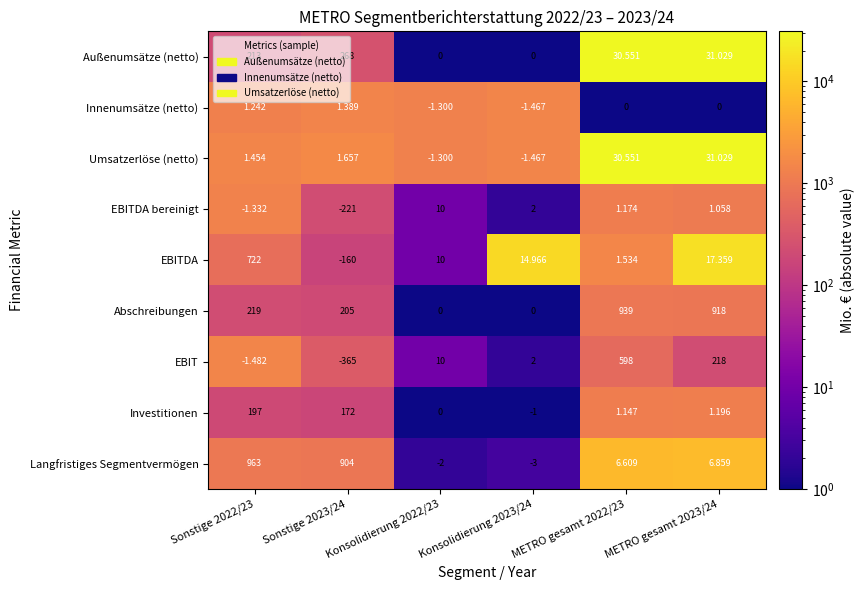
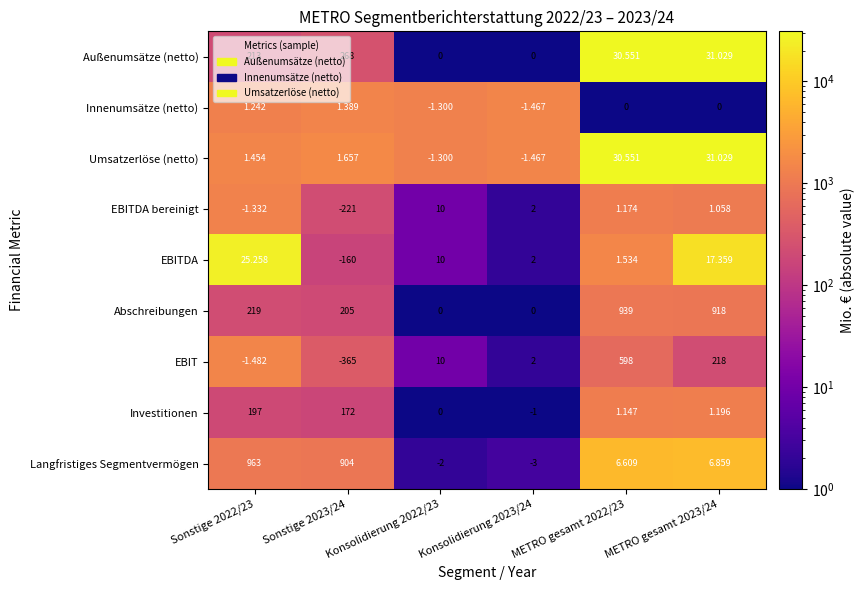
  {
    "Außenumsätze (netto)": {
      "Konsolidierung 2022/23": 0,
      "Konsolidierung 2023/24": 0,
      "METRO gesamt 2022/23": 30.551,
      "METRO gesamt 2023/24": 31.029
    },
    "Innenumsätze (netto)": {
      "Sonstige 2022/23": 1.242,
      "Sonstige 2023/24": 1.389,
      "Konsolidierung 2022/23": -1.300,
      "Konsolidierung 2023/24": -1.467,
      "METRO gesamt 2022/23": 0,
      "METRO gesamt 2023/24": 0
    },
    "Umsatzerlöse (netto)": {
      "Sonstige 2022/23": 1.454,
      "Sonstige 2023/24": 1.657,
      "Konsolidierung 2022/23": -1.300,
      "Konsolidierung 2023/24": -1.467,
      "METRO gesamt 2022/23": 30.551,
      "METRO gesamt 2023/24": 31.029
    },
    "EBITDA bereinigt": {
      "Sonstige 2022/23": -1.332,
      "Sonstige 2023/24": -221,
      "Konsolidierung 2022/23": 10,
      "Konsolidierung 2023/24": 2,
      "METRO gesamt 2022/23": 1.174,
      "METRO gesamt 2023/24": 1.058
    },
    "EBITDA": {
-     "Sonstige 2022/23": 722,
+     "Sonstige 2022/23": 25.258,
      "Sonstige 2023/24": -160,
      "Konsolidierung 2022/23": 10,
-     "Konsolidierung 2023/24": 14.966,
+     "Konsolidierung 2023/24": 2,
      "METRO gesamt 2022/23": 1.534,
      "METRO gesamt 2023/24": 17.359
    },
    "Abschreibungen": {
      "Sonstige 2022/23": 219,
      "Sonstige 2023/24": 205,
      "Konsolidierung 2022/23": 0,
      "Konsolidierung 2023/24": 0,
      "METRO gesamt 2022/23": 939,
      "METRO gesamt 2023/24": 918
    },
    "EBIT": {
      "Sonstige 2022/23": -1.482,
      "Sonstige 2023/24": -365,
      "Konsolidierung 2022/23": 10,
      "Konsolidierung 2023/24": 2,
      "METRO gesamt 2022/23": 598,
      "METRO gesamt 2023/24": 218
    },
    "Investitionen": {
      "Sonstige 2022/23": 197,
      "Sonstige 2023/24": 172,
      "Konsolidierung 2022/23": 0,
      "Konsolidierung 2023/24": -1,
      "METRO gesamt 2022/23": 1.147,
      "METRO gesamt 2023/24": 1.196
    },
    "Langfristiges Segmentvermögen": {
      "Sonstige 2022/23": 963,
      "Sonstige 2023/24": 904,
      "Konsolidierung 2022/23": -2,
      "Konsolidierung 2023/24": -3,
      "METRO gesamt 2022/23": 6.609,
      "METRO gesamt 2023/24": 6.859
    }
  }
